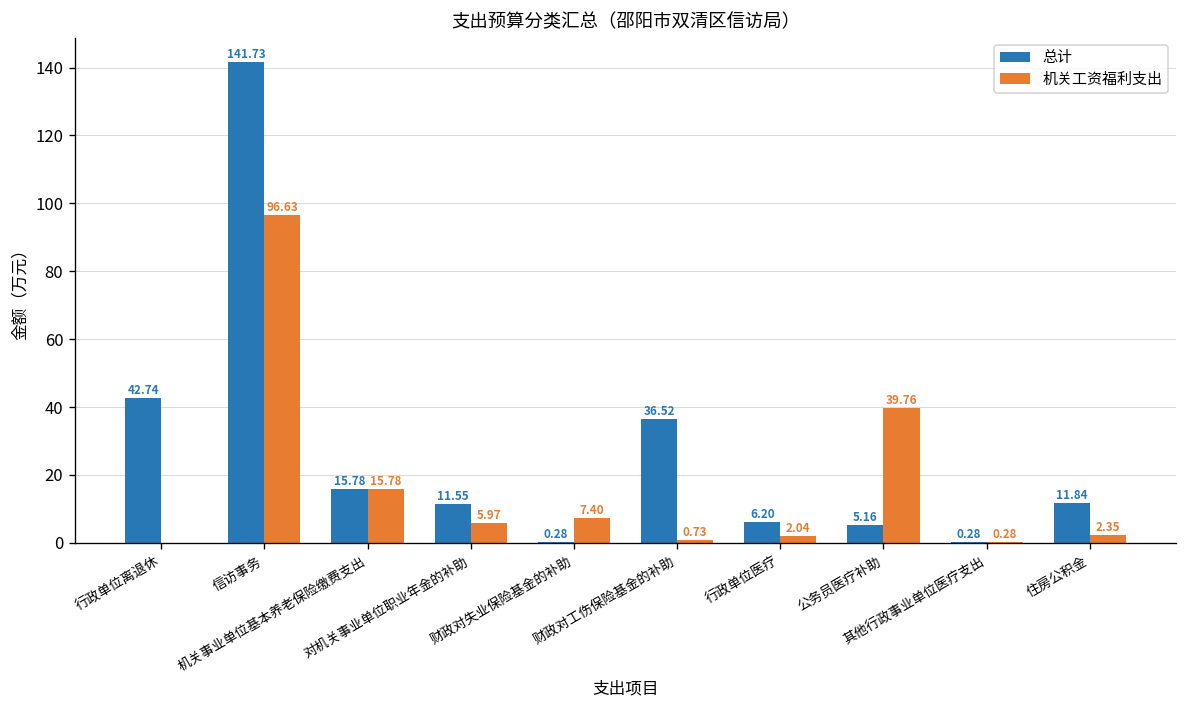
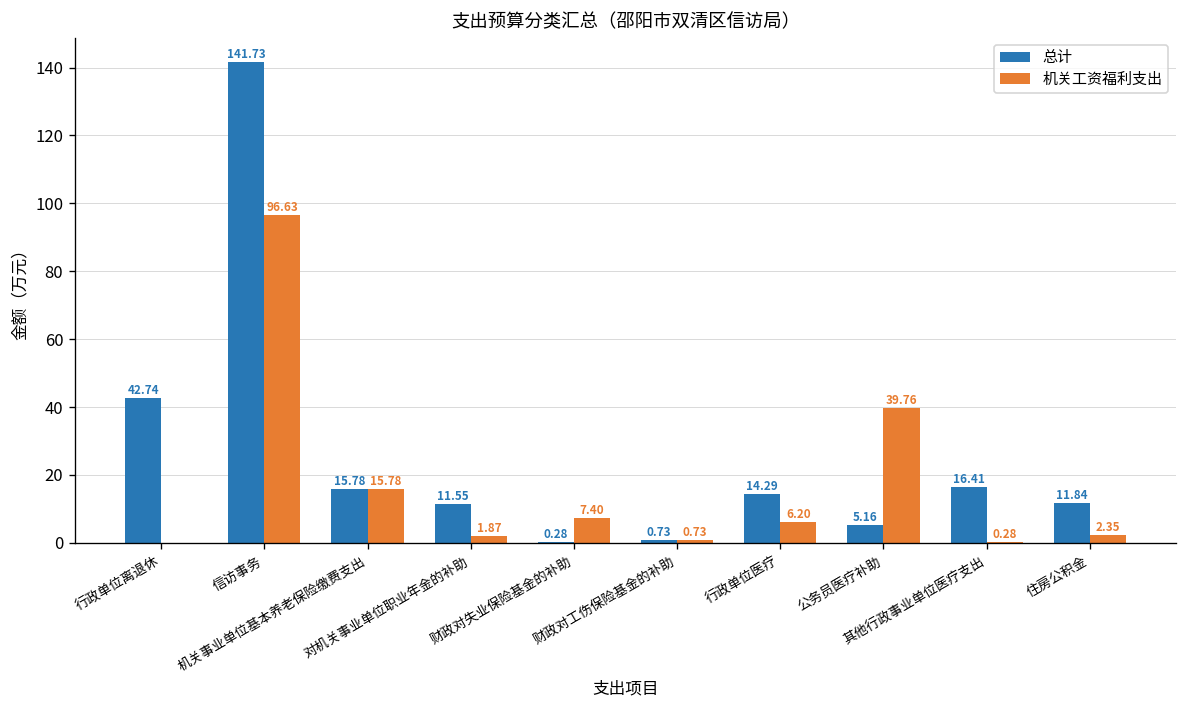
  {
    "总计": {
      "行政单位离退休": 42.74,
      "信访事务": 141.73,
      "机关事业单位基本养老保险缴费支出": 15.78,
      "对机关事业单位职业年金的补助": 11.55,
      "财政对失业保险基金的补助": 0.28,
-     "财政对工伤保险基金的补助": 36.52,
-     "行政单位医疗": 6.20,
+     "财政对工伤保险基金的补助": 0.73,
+     "行政单位医疗": 14.29,
      "公务员医疗补助": 5.16,
-     "其他行政事业单位医疗支出": 0.28,
+     "其他行政事业单位医疗支出": 16.41,
      "住房公积金": 11.84
    },
    "机关工资福利支出": {
      "信访事务": 96.63,
      "机关事业单位基本养老保险缴费支出": 15.78,
-     "对机关事业单位职业年金的补助": 5.97,
+     "对机关事业单位职业年金的补助": 1.87,
      "财政对失业保险基金的补助": 7.40,
      "财政对工伤保险基金的补助": 0.73,
-     "行政单位医疗": 2.04,
+     "行政单位医疗": 6.20,
      "公务员医疗补助": 39.76,
      "其他行政事业单位医疗支出": 0.28,
      "住房公积金": 2.35
    }
  }
